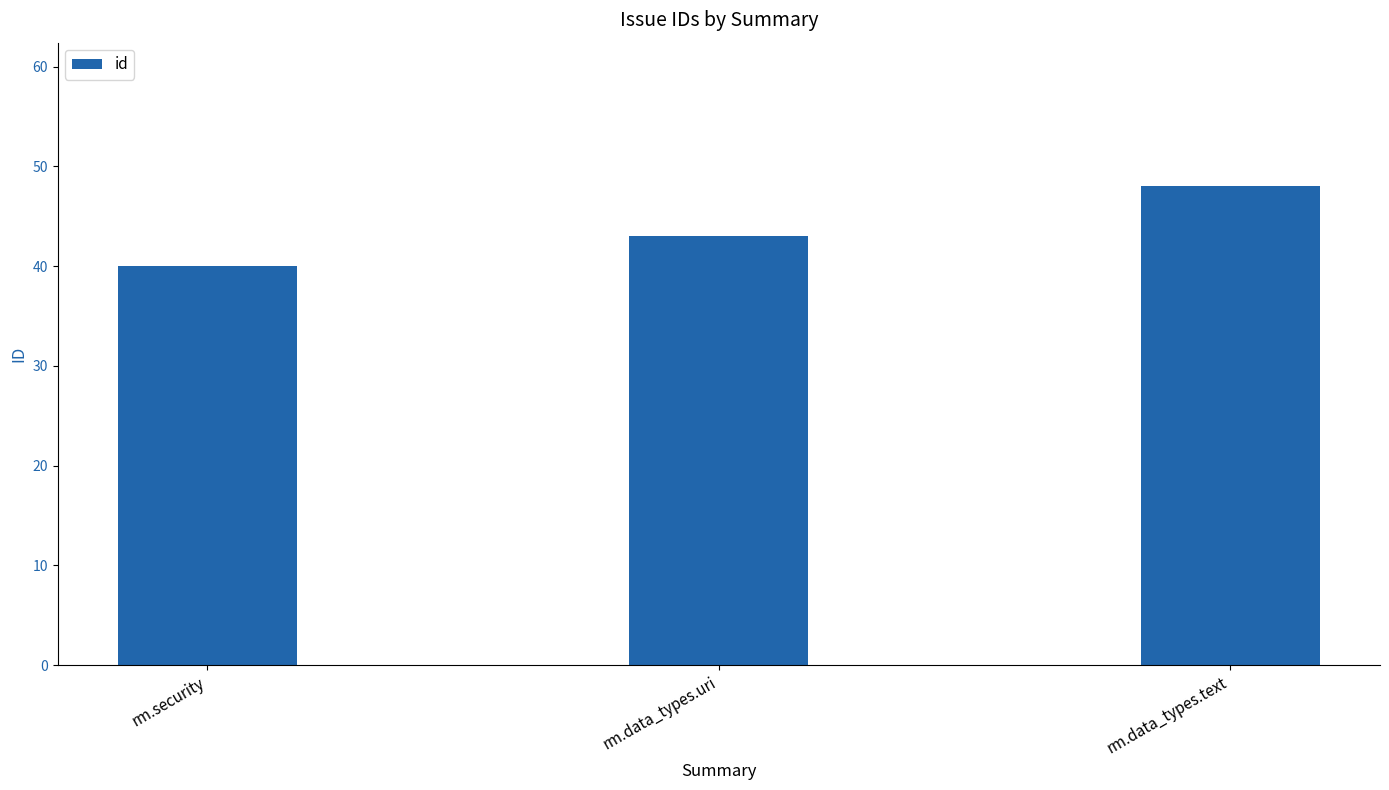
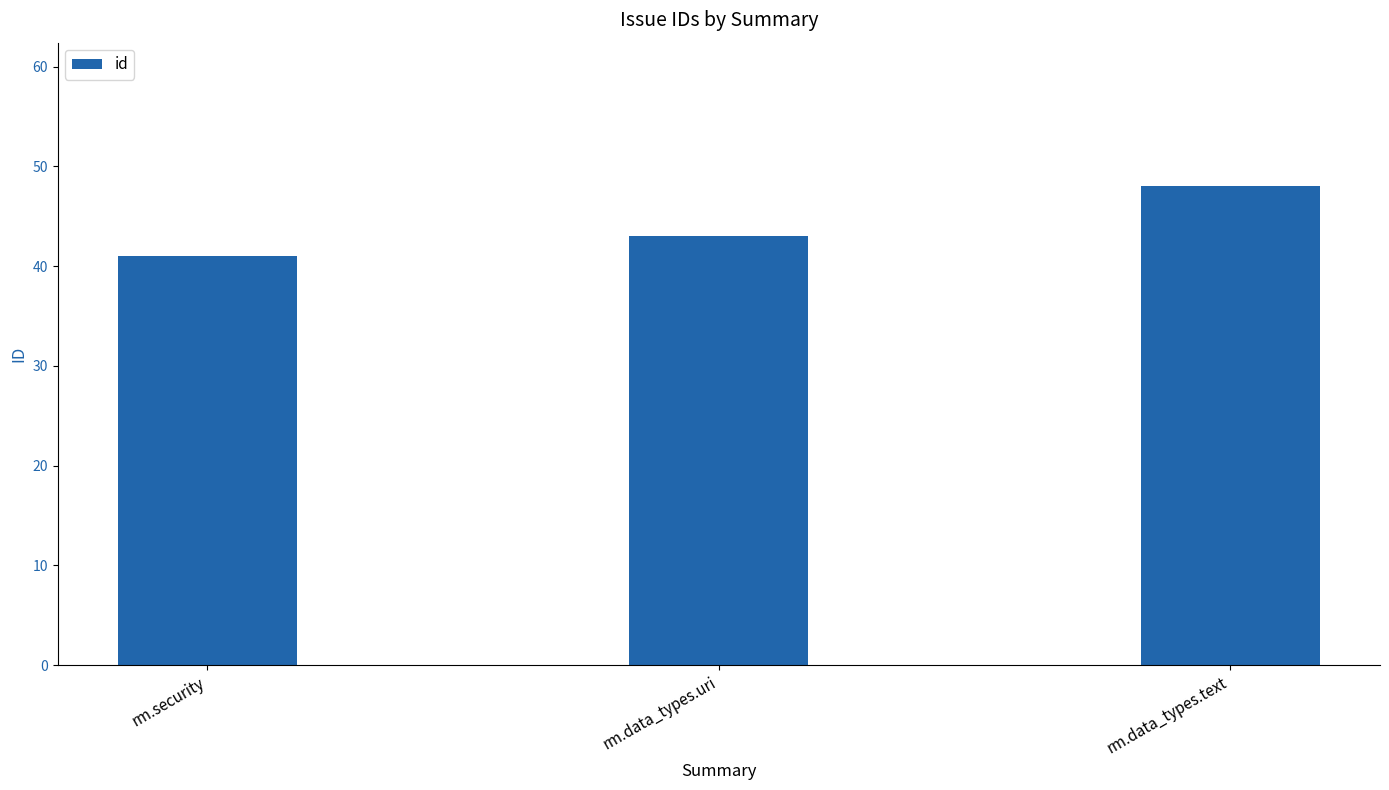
  {
-   "rm.security": 40,
+   "rm.security": 41,
    "rm.data_types.uri": 43,
    "rm.data_types.text": 48
  }
